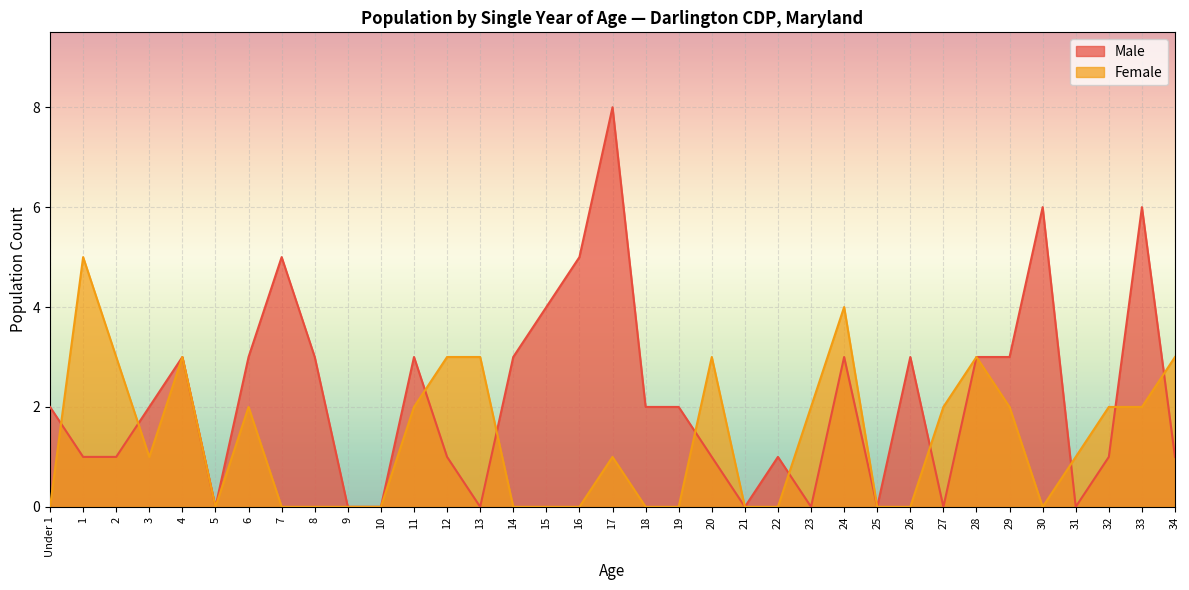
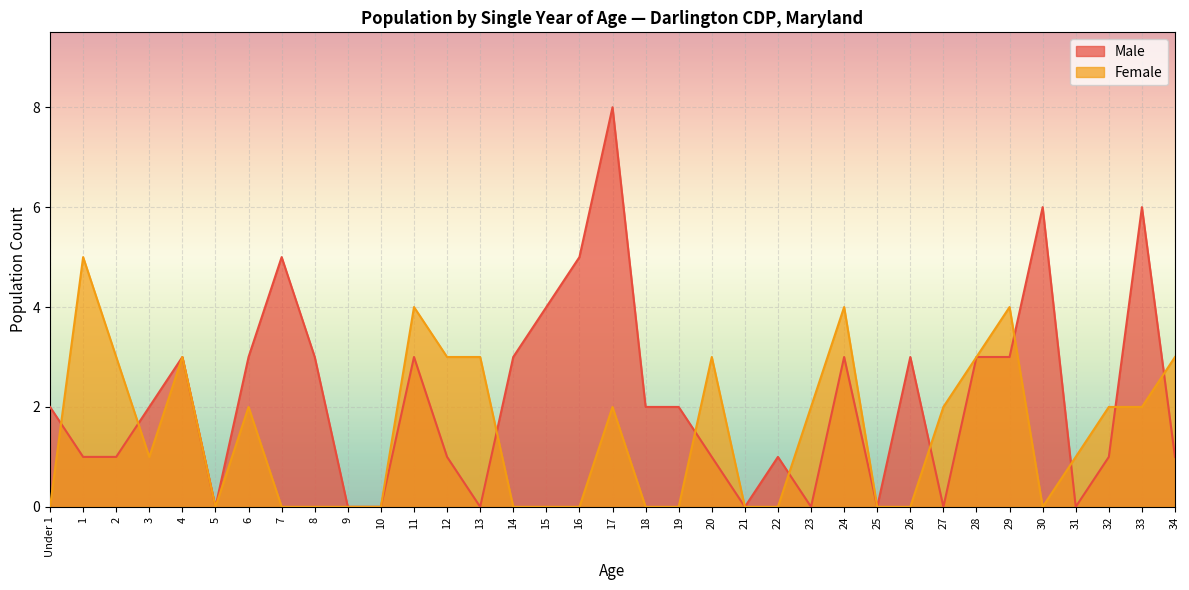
  {
    "Male": {
      "Under 1": 2,
      "1": 1,
      "2": 1,
      "3": 2,
      "6": 3,
      "7": 5,
      "8": 3,
      "11": 3,
      "12": 1,
      "13": 0,
      "14": 3,
      "15": 4,
      "16": 5,
      "17": 8,
      "18": 2,
      "19": 2,
      "20": 1,
      "22": 1,
      "23": 0,
      "24": 3,
      "26": 3,
      "27": 0,
      "29": 3,
      "30": 6,
      "31": 0,
      "32": 1,
      "33": 6,
      "34": 1
    },
    "Female": {
      "Under 1": 0,
      "1": 5,
      "2": 3,
      "3": 1,
      "6": 2,
      "7": 0,
      "8": 0,
-     "11": 2,
+     "11": 4,
      "12": 3,
      "13": 3,
      "14": 0,
      "15": 0,
      "16": 0,
-     "17": 1,
+     "17": 2,
      "18": 0,
      "19": 0,
      "20": 3,
      "22": 0,
      "23": 2,
      "24": 4,
      "26": 0,
      "27": 2,
-     "29": 2,
+     "29": 4,
      "30": 0,
      "31": 1,
      "32": 2,
      "33": 2,
      "34": 3
    }
  }
